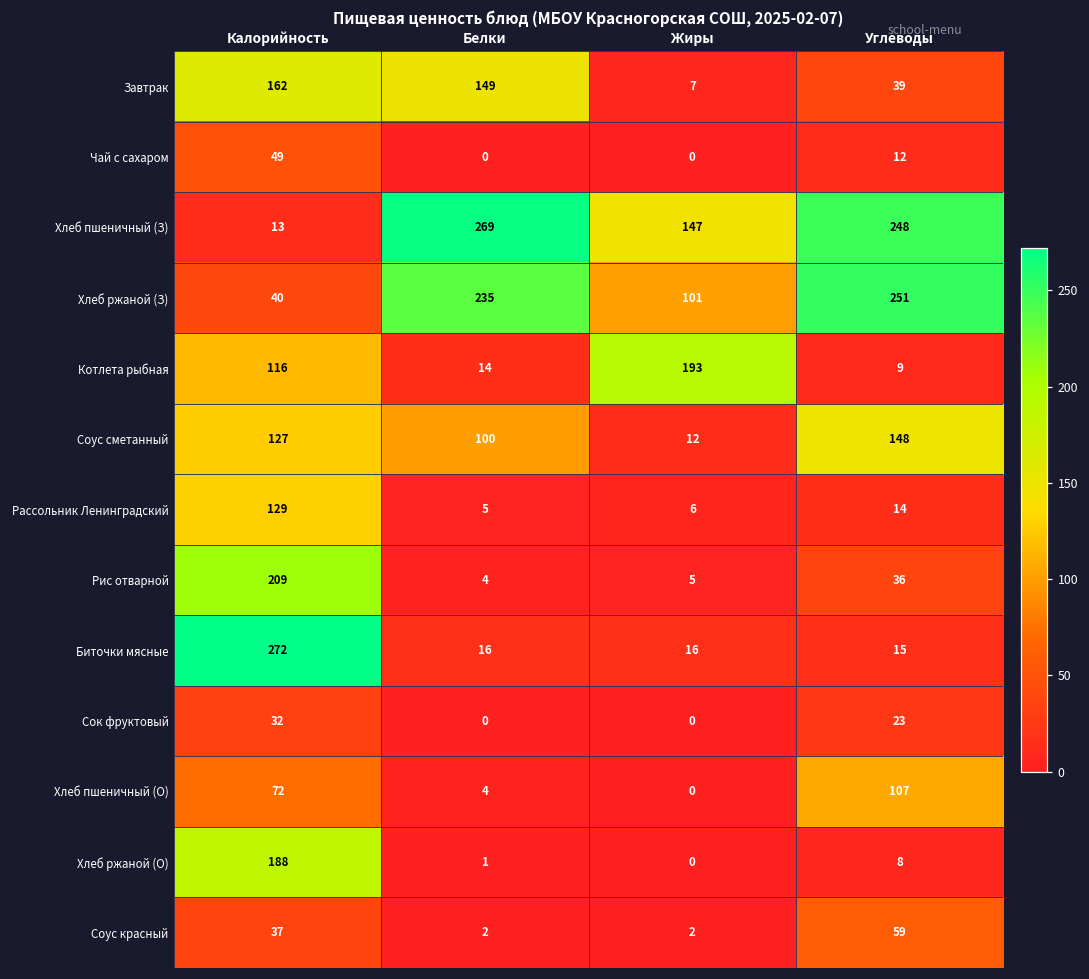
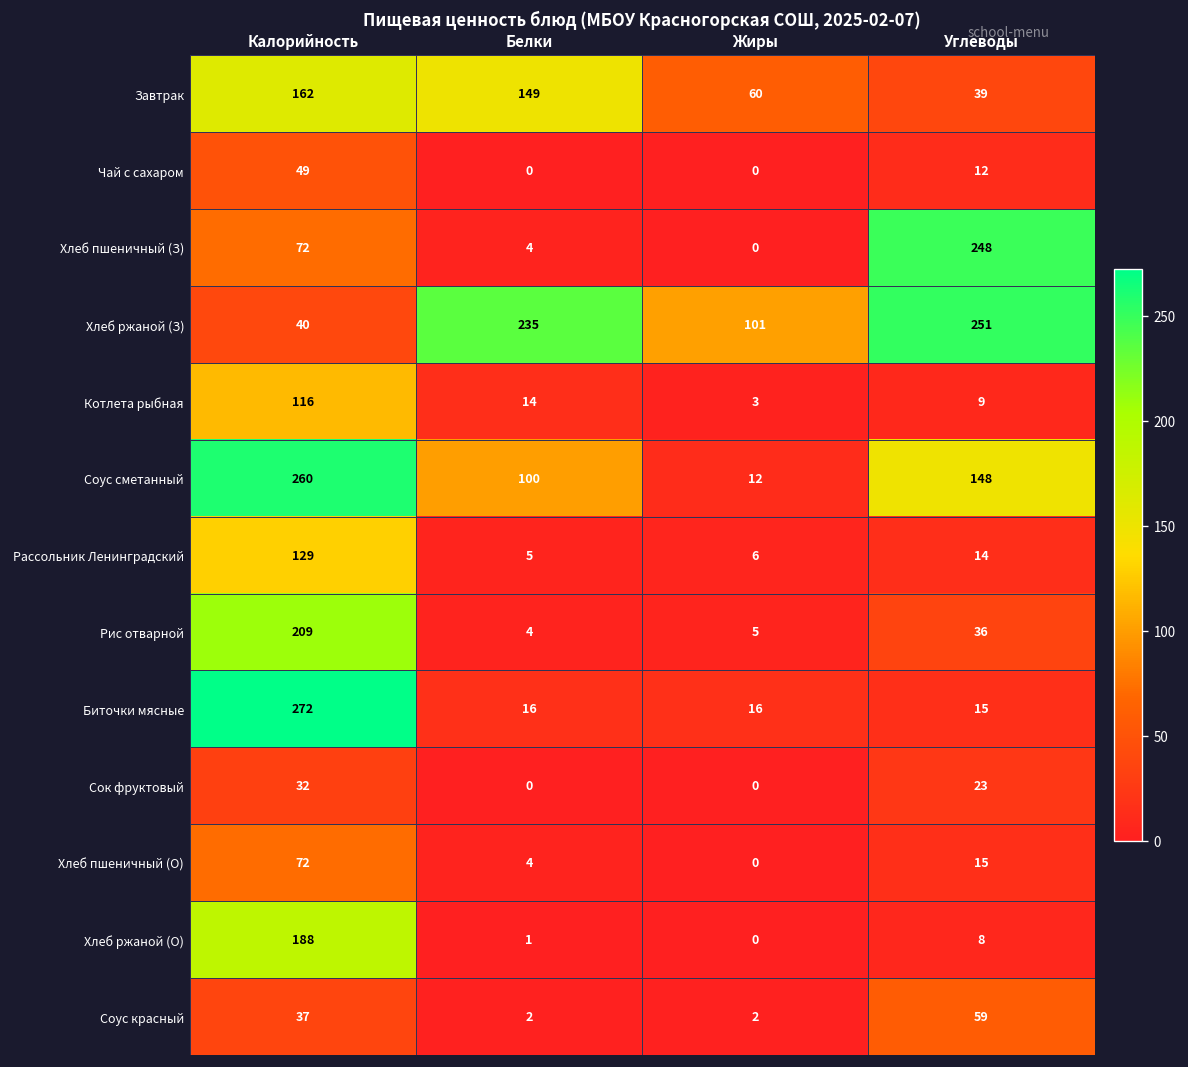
  {
    "Завтрак": {
      "Калорийность": 162,
      "Белки": 149,
-     "Жиры": 7,
+     "Жиры": 60,
      "Углеводы": 39
    },
    "Чай с сахаром": {
      "Калорийность": 49,
      "Белки": 0,
      "Жиры": 0,
      "Углеводы": 12
    },
    "Хлеб пшеничный (З)": {
-     "Калорийность": 13,
-     "Белки": 269,
-     "Жиры": 147,
+     "Калорийность": 72,
+     "Белки": 4,
+     "Жиры": 0,
      "Углеводы": 248
    },
    "Хлеб ржаной (З)": {
      "Калорийность": 40,
      "Белки": 235,
      "Жиры": 101,
      "Углеводы": 251
    },
    "Котлета рыбная": {
      "Калорийность": 116,
      "Белки": 14,
-     "Жиры": 193,
+     "Жиры": 3,
      "Углеводы": 9
    },
    "Соус сметанный": {
-     "Калорийность": 127,
+     "Калорийность": 260,
      "Белки": 100,
      "Жиры": 12,
      "Углеводы": 148
    },
    "Рассольник Ленинградский": {
      "Калорийность": 129,
      "Белки": 5,
      "Жиры": 6,
      "Углеводы": 14
    },
    "Рис отварной": {
      "Калорийность": 209,
      "Белки": 4,
      "Жиры": 5,
      "Углеводы": 36
    },
    "Биточки мясные": {
      "Калорийность": 272,
      "Белки": 16,
      "Жиры": 16,
      "Углеводы": 15
    },
    "Сок фруктовый": {
      "Калорийность": 32,
      "Белки": 0,
      "Жиры": 0,
      "Углеводы": 23
    },
    "Хлеб пшеничный (О)": {
      "Калорийность": 72,
      "Белки": 4,
      "Жиры": 0,
-     "Углеводы": 107
+     "Углеводы": 15
    },
    "Хлеб ржаной (О)": {
      "Калорийность": 188,
      "Белки": 1,
      "Жиры": 0,
      "Углеводы": 8
    },
    "Соус красный": {
      "Калорийность": 37,
      "Белки": 2,
      "Жиры": 2,
      "Углеводы": 59
    }
  }
